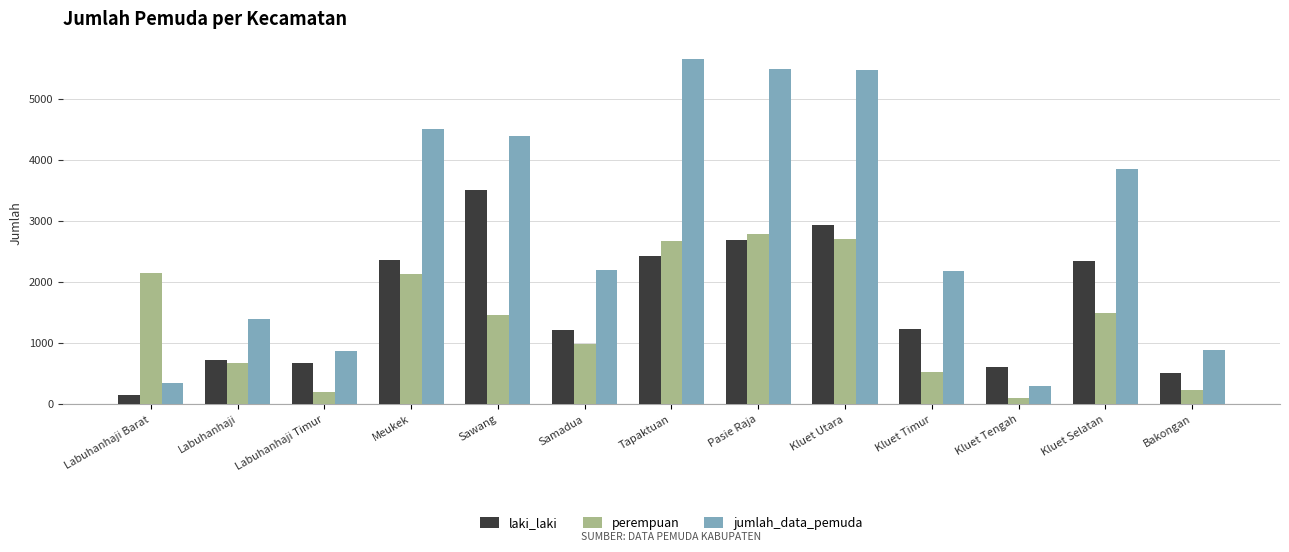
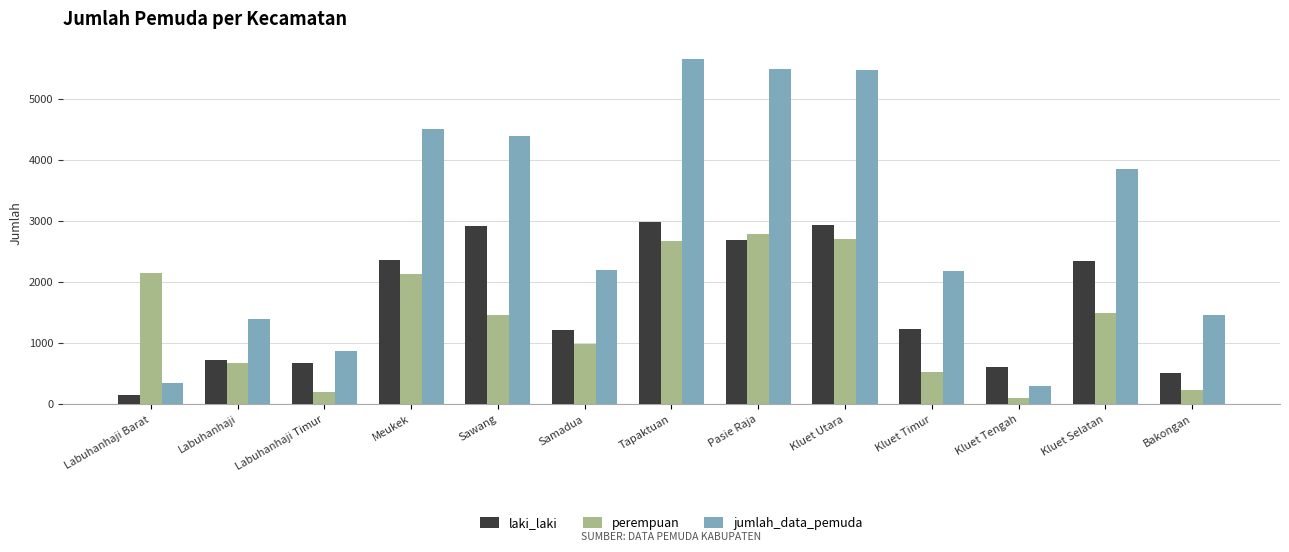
  {
    "laki_laki": {
      "Labuhanhaji Barat": 200,
      "Labuhanhaji": 700,
      "Labuhanhaji Timur": 700,
      "Meukek": 2400,
-     "Sawang": 3500,
+     "Sawang": 2900,
      "Samadua": 1200,
-     "Tapaktuan": 2400,
+     "Tapaktuan": 3000,
      "Pasie Raja": 2700,
      "Kluet Utara": 2900,
      "Kluet Timur": 1200,
      "Kluet Tengah": 600,
      "Kluet Selatan": 2300,
      "Bakongan": 500
    },
    "perempuan": {
      "Labuhanhaji Barat": 2100,
      "Labuhanhaji": 700,
      "Labuhanhaji Timur": 200,
      "Meukek": 2100,
      "Sawang": 1500,
      "Samadua": 1000,
      "Tapaktuan": 2700,
      "Pasie Raja": 2800,
      "Kluet Utara": 2700,
      "Kluet Timur": 500,
      "Kluet Tengah": 100,
      "Kluet Selatan": 1500,
      "Bakongan": 200
    },
    "jumlah_data_pemuda": {
      "Labuhanhaji Barat": 300,
      "Labuhanhaji": 1400,
      "Labuhanhaji Timur": 900,
      "Meukek": 4500,
      "Sawang": 4400,
      "Samadua": 2200,
      "Tapaktuan": 5700,
      "Pasie Raja": 5500,
      "Kluet Utara": 5500,
      "Kluet Timur": 2200,
      "Kluet Tengah": 300,
      "Kluet Selatan": 3800,
-     "Bakongan": 900
+     "Bakongan": 1500
    }
  }
